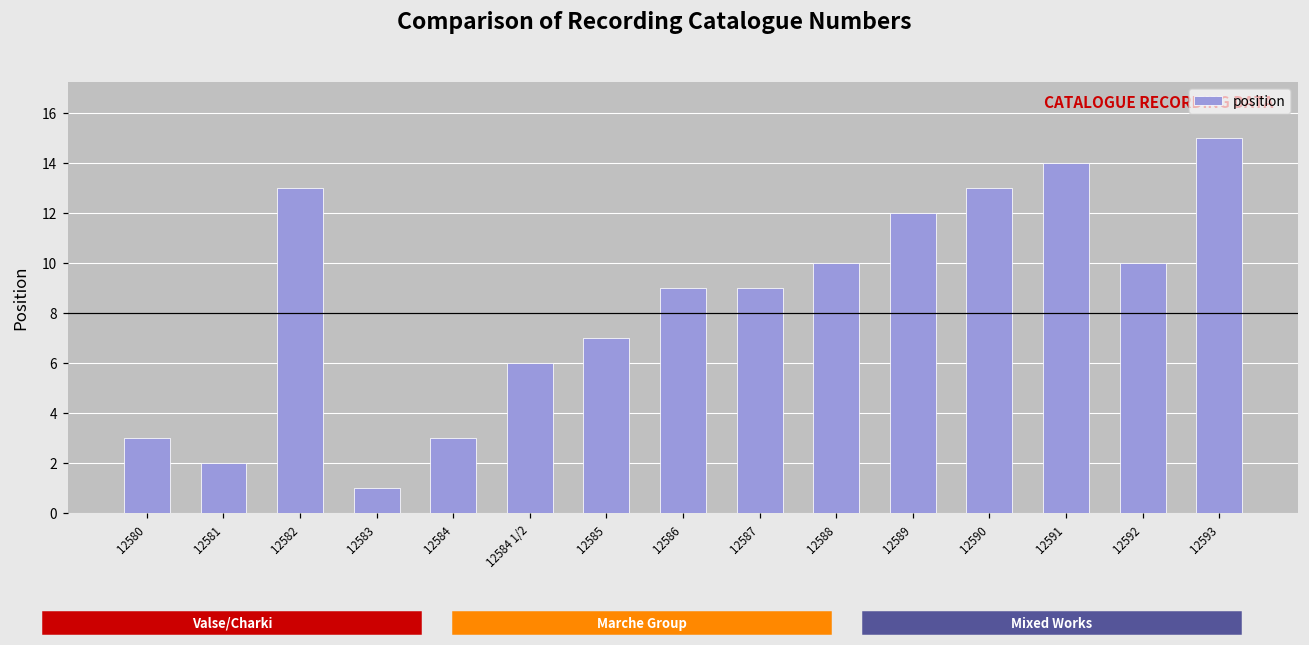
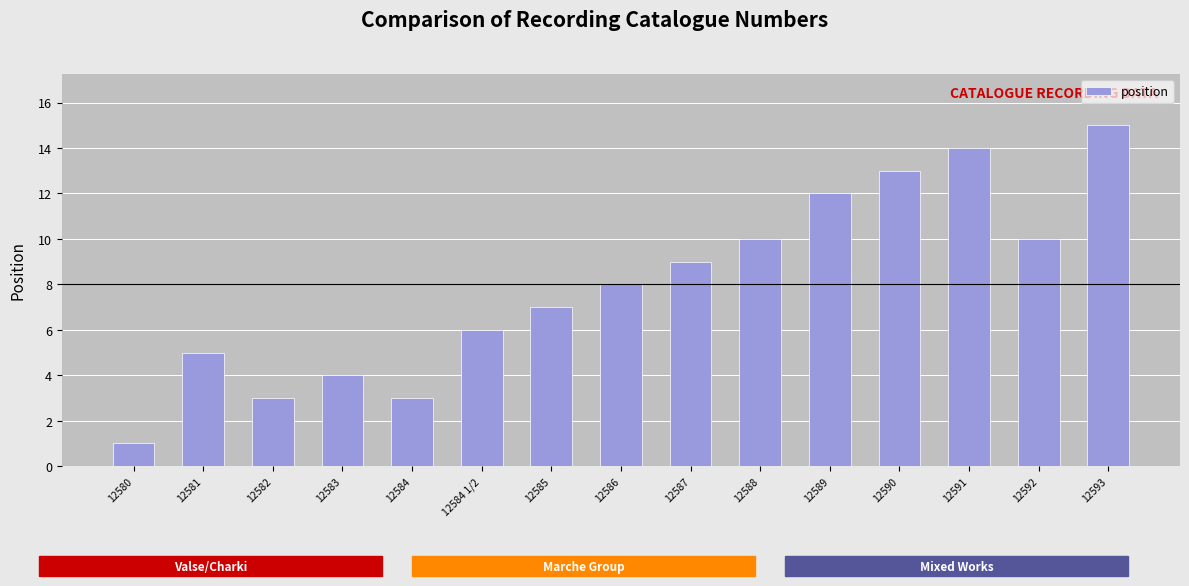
  {
-   "12580": 3,
-   "12581": 2,
-   "12582": 13,
-   "12583": 1,
+   "12580": 1,
+   "12581": 5,
+   "12582": 3,
+   "12583": 4,
    "12584": 3,
    "12584 1/2": 6,
    "12585": 7,
-   "12586": 9,
+   "12586": 8,
    "12587": 9,
    "12588": 10,
    "12589": 12,
    "12590": 13,
    "12591": 14,
    "12592": 10,
    "12593": 15
  }
